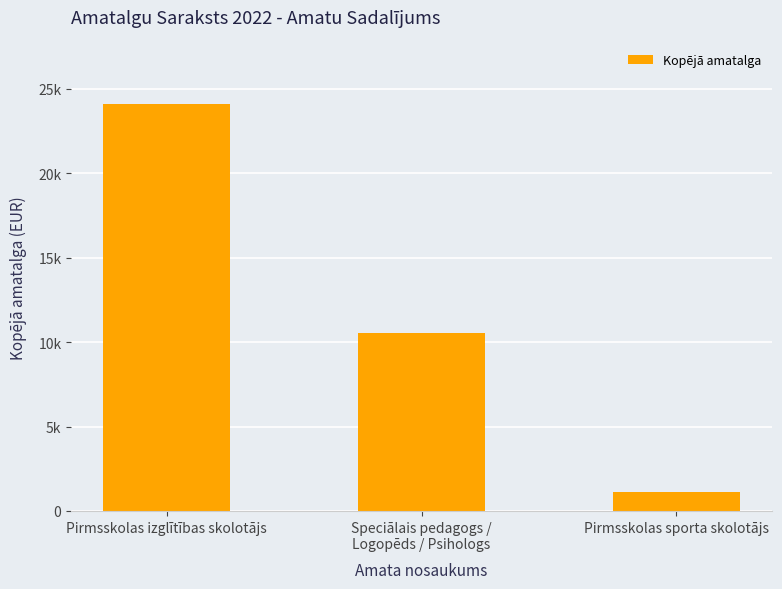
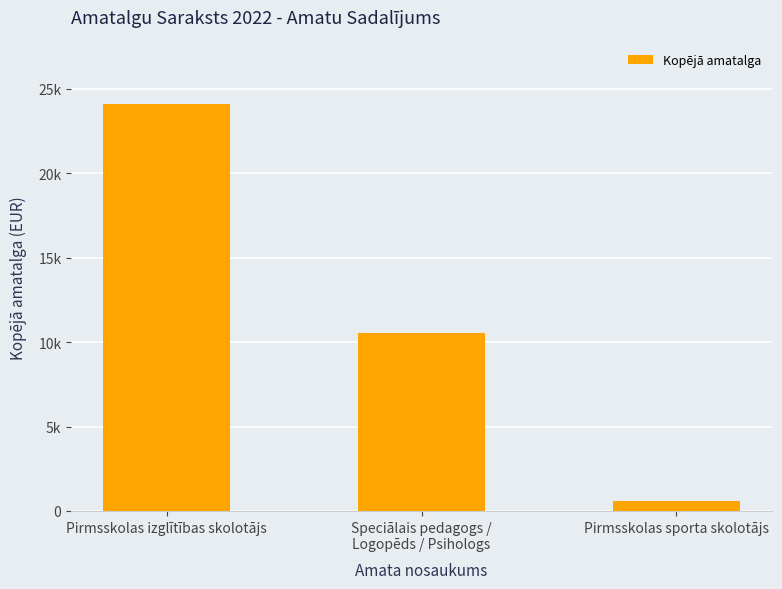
  {
    "Pirmsskolas izglītības skolotājs": 24100,
    "Speciālais pedagogs / Logopēds / Psihologs": 10500,
-   "Pirmsskolas sporta skolotājs": 1100
+   "Pirmsskolas sporta skolotājs": 600
  }
